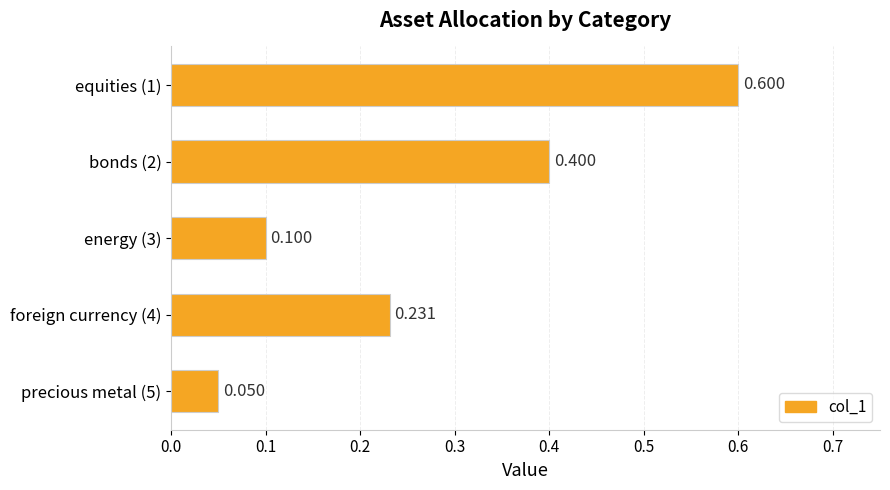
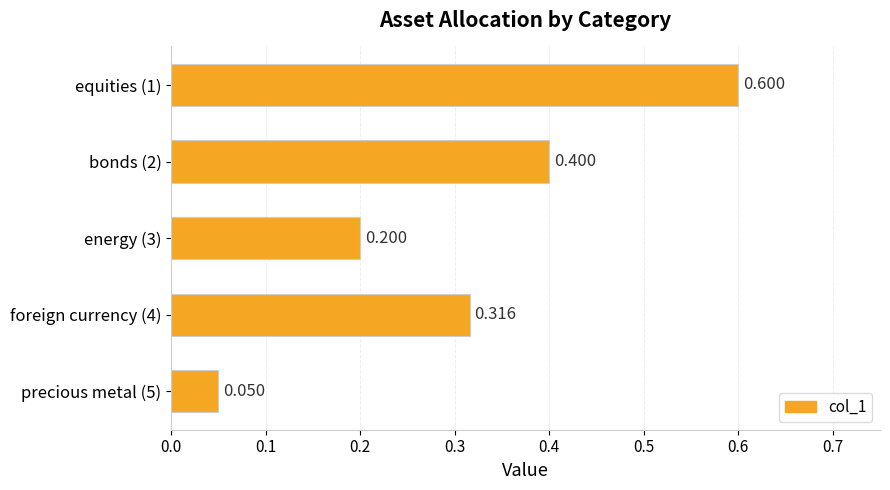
  {
    "equities (1)": 0.600,
    "bonds (2)": 0.400,
-   "energy (3)": 0.100,
-   "foreign currency (4)": 0.231,
+   "energy (3)": 0.200,
+   "foreign currency (4)": 0.316,
    "precious metal (5)": 0.050
  }
